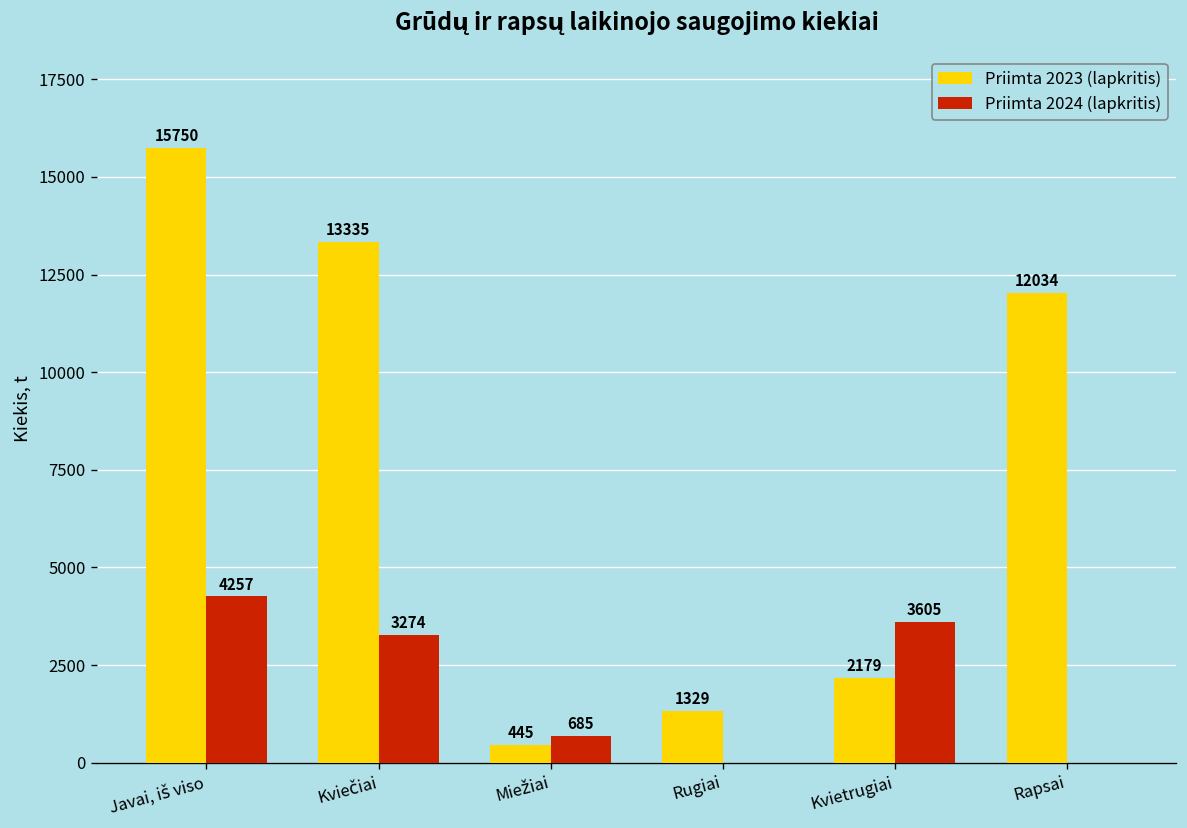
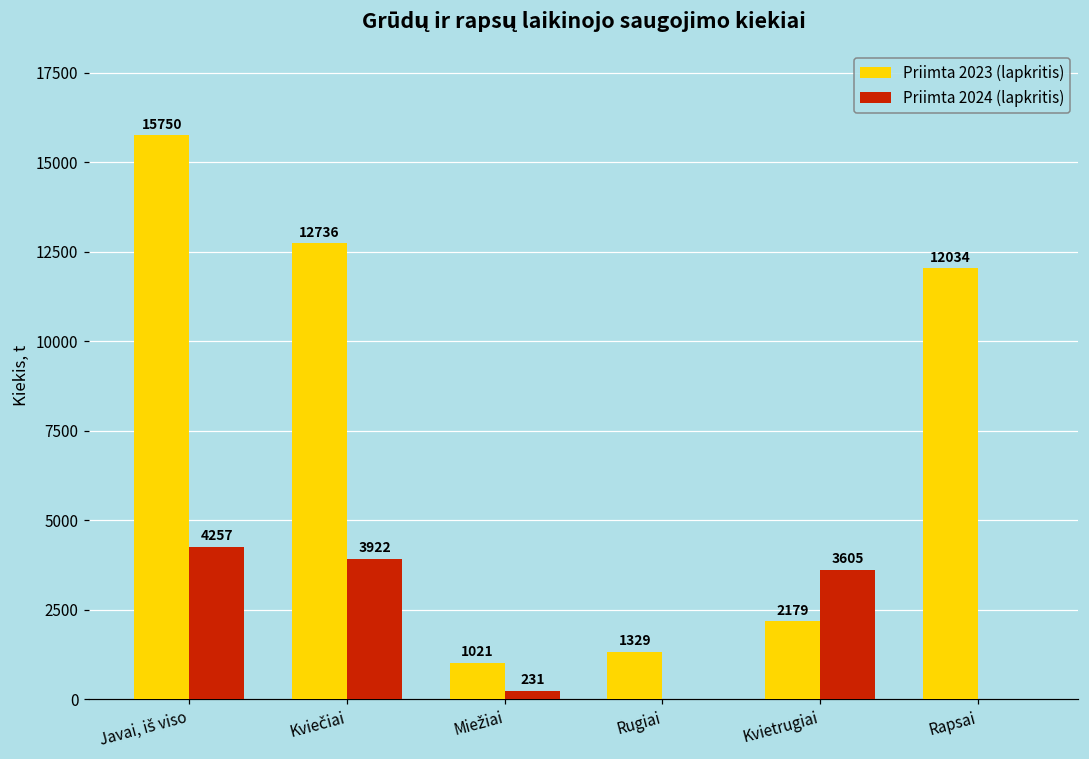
  {
    "Priimta 2023 (lapkritis)": {
      "Javai, iš viso": 15750,
-     "Kviečiai": 13335,
-     "Miežiai": 445,
+     "Kviečiai": 12736,
+     "Miežiai": 1021,
      "Rugiai": 1329,
      "Kvietrugiai": 2179,
      "Rapsai": 12034
    },
    "Priimta 2024 (lapkritis)": {
      "Javai, iš viso": 4257,
-     "Kviečiai": 3274,
-     "Miežiai": 685,
+     "Kviečiai": 3922,
+     "Miežiai": 231,
      "Kvietrugiai": 3605
    }
  }
